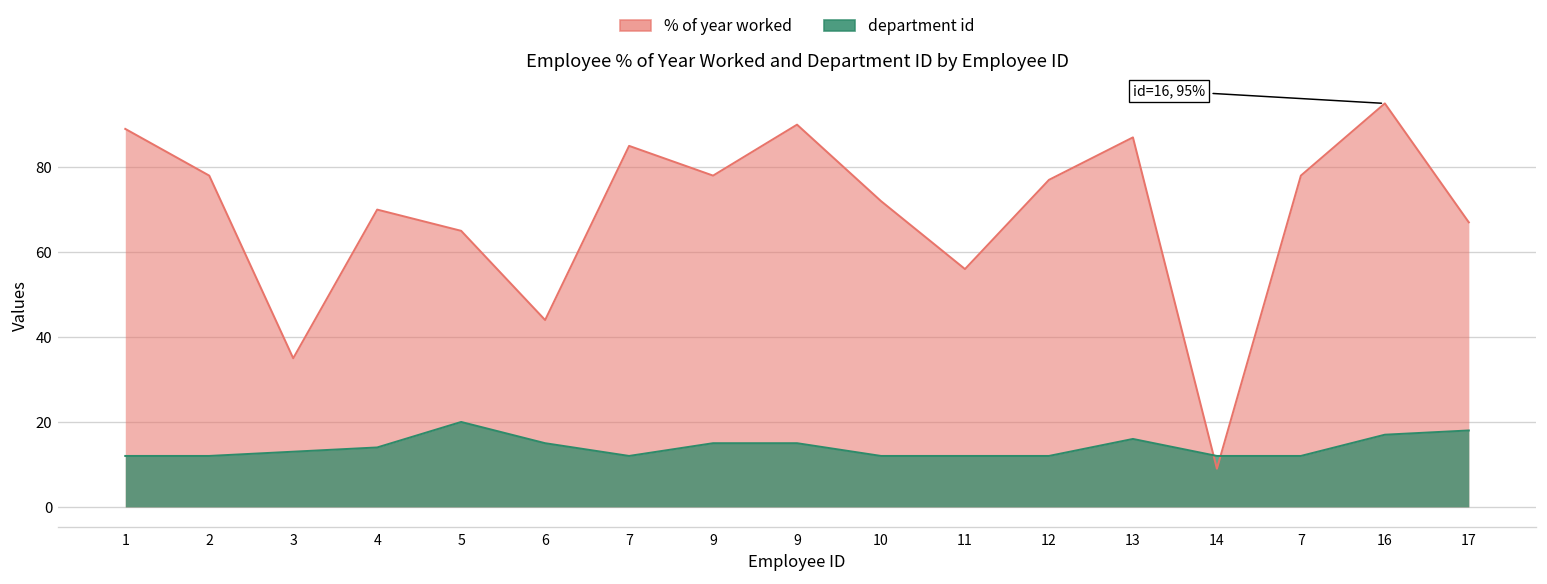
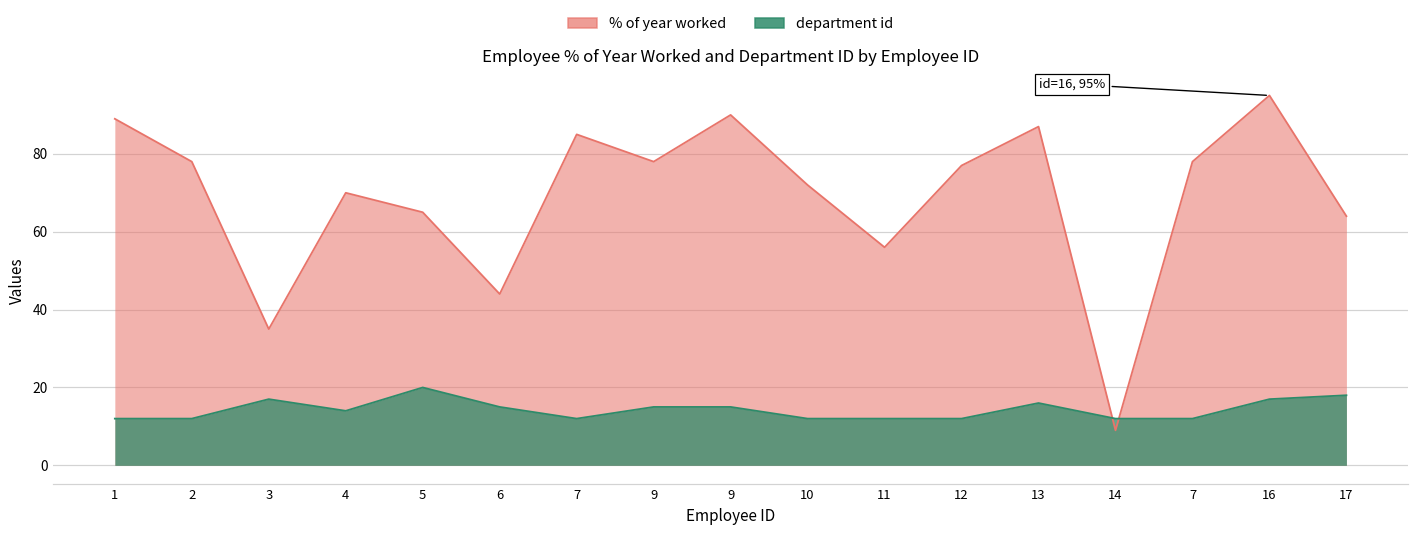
  {
    "% of year worked": {
      "1": 89,
      "2": 78,
      "3": 35,
      "4": 70,
      "5": 65,
      "6": 44,
      "10": 72,
      "11": 56,
      "12": 77,
      "13": 87,
      "14": 9,
-     "17": 67
+     "17": 64
    },
    "department id": {
      "1": 12,
      "2": 12,
-     "3": 13,
+     "3": 17,
      "4": 14,
      "5": 20,
      "6": 15,
      "10": 12,
      "11": 12,
      "12": 12,
      "13": 16,
      "14": 12,
      "16": 17,
      "17": 18
    }
  }
